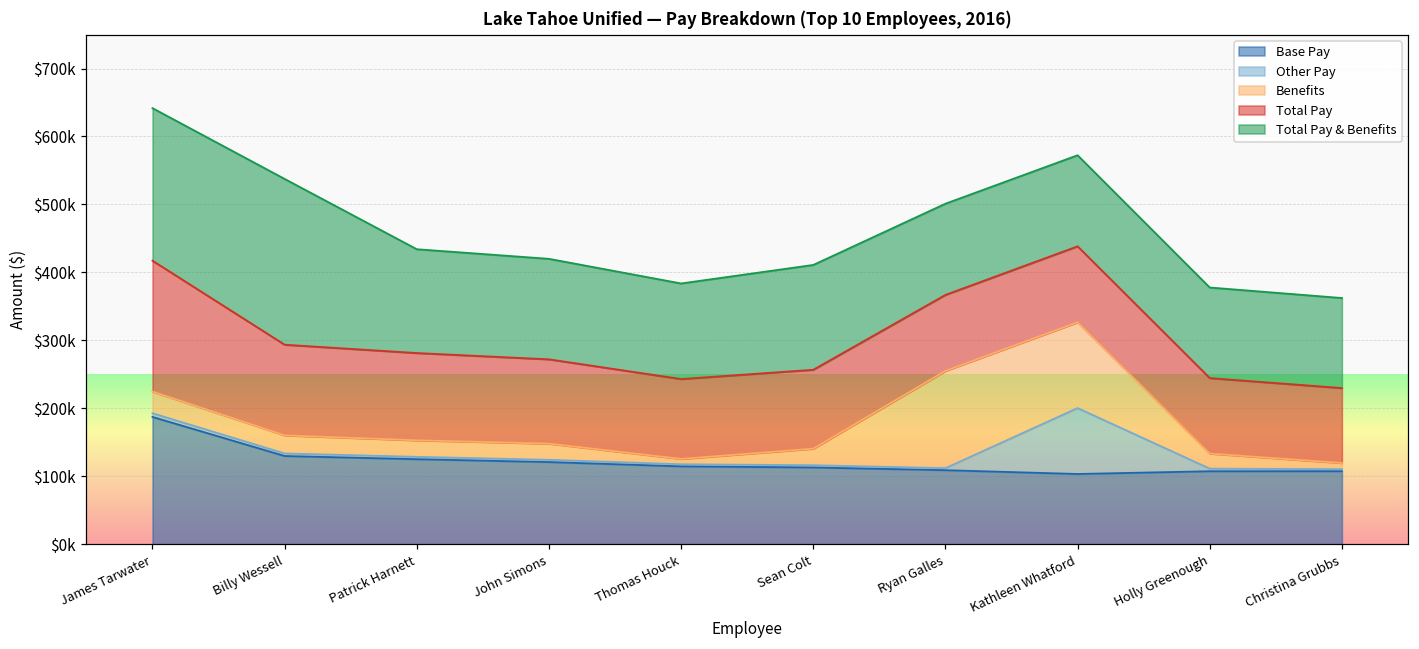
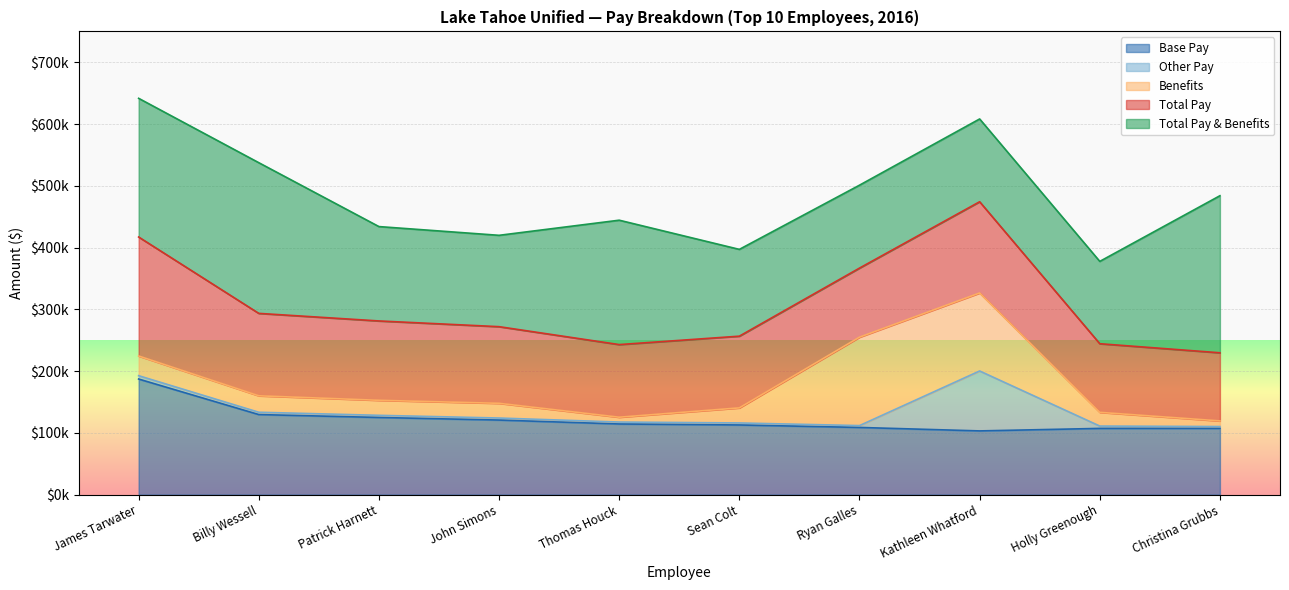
  {
    "Base Pay": {
      "James Tarwater": "$190000",
      "Kathleen Whatford": "$100000"
    },
    "Other Pay": {
      "James Tarwater": "$10000",
      "Kathleen Whatford": "$100000"
    },
    "Benefits": {
      "James Tarwater": "$30000",
      "Billy Wessell": "$30000",
      "Patrick Harnett": "$20000",
      "John Simons": "$20000",
      "Thomas Houck": "$10000",
      "Sean Colt": "$20000",
      "Ryan Galles": "$140000",
      "Kathleen Whatford": "$130000",
      "Holly Greenough": "$20000",
      "Christina Grubbs": "$10000"
    },
    "Total Pay": {
      "James Tarwater": "$190000",
      "Billy Wessell": "$130000",
      "Patrick Harnett": "$130000",
      "John Simons": "$120000",
      "Thomas Houck": "$120000",
      "Sean Colt": "$120000",
      "Ryan Galles": "$110000",
-     "Kathleen Whatford": "$110000",
+     "Kathleen Whatford": "$150000",
      "Holly Greenough": "$110000",
      "Christina Grubbs": "$110000"
    },
    "Total Pay & Benefits": {
      "James Tarwater": "$220000",
      "Billy Wessell": "$240000",
      "Patrick Harnett": "$150000",
      "John Simons": "$150000",
-     "Thomas Houck": "$140000",
-     "Sean Colt": "$150000",
+     "Thomas Houck": "$200000",
+     "Sean Colt": "$140000",
      "Ryan Galles": "$130000",
      "Kathleen Whatford": "$130000",
      "Holly Greenough": "$130000",
-     "Christina Grubbs": "$130000"
+     "Christina Grubbs": "$250000"
    }
  }
